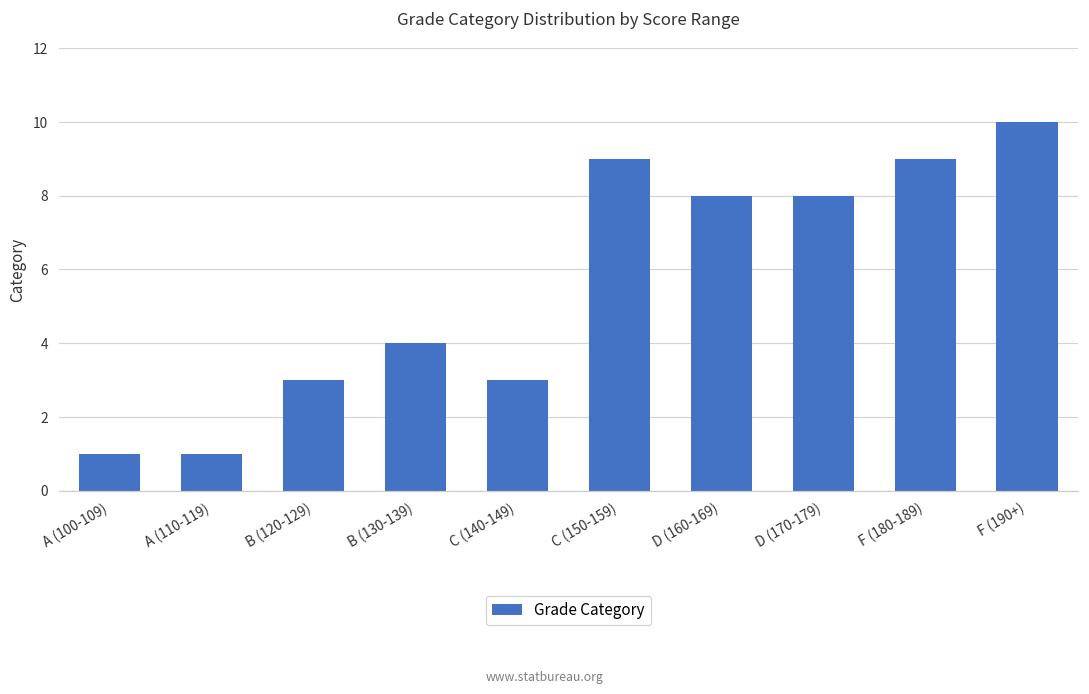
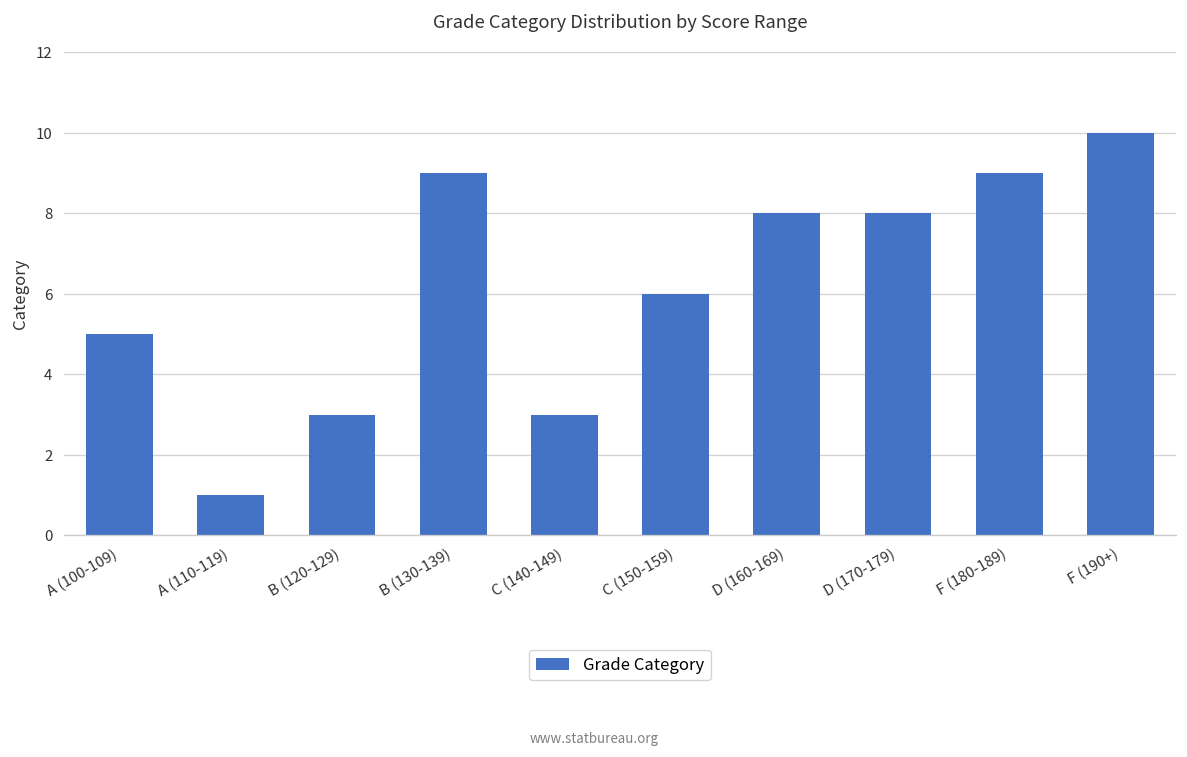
  {
-   "A (100-109)": 1,
+   "A (100-109)": 5,
    "A (110-119)": 1,
    "B (120-129)": 3,
-   "B (130-139)": 4,
+   "B (130-139)": 9,
    "C (140-149)": 3,
-   "C (150-159)": 9,
+   "C (150-159)": 6,
    "D (160-169)": 8,
    "D (170-179)": 8,
    "F (180-189)": 9,
    "F (190+)": 10
  }
